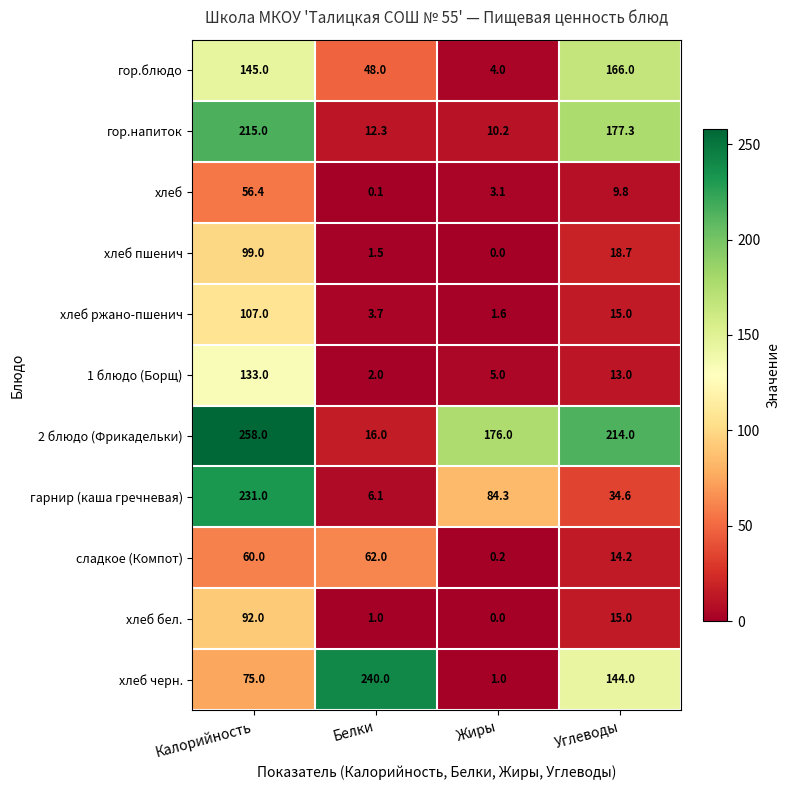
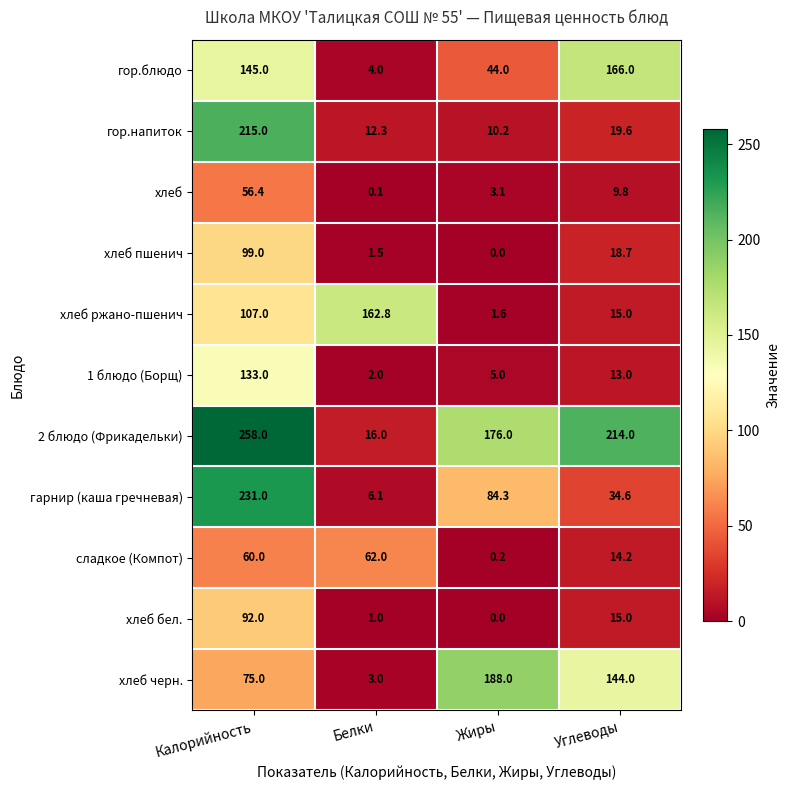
  {
    "гор.блюдо": {
      "Калорийность": 145.0,
-     "Белки": 48.0,
-     "Жиры": 4.0,
+     "Белки": 4.0,
+     "Жиры": 44.0,
      "Углеводы": 166.0
    },
    "гор.напиток": {
      "Калорийность": 215.0,
      "Белки": 12.3,
      "Жиры": 10.2,
-     "Углеводы": 177.3
+     "Углеводы": 19.6
    },
    "хлеб": {
      "Калорийность": 56.4,
      "Белки": 0.1,
      "Жиры": 3.1,
      "Углеводы": 9.8
    },
    "хлеб пшенич": {
      "Калорийность": 99.0,
      "Белки": 1.5,
      "Жиры": 0.0,
      "Углеводы": 18.7
    },
    "хлеб ржано-пшенич": {
      "Калорийность": 107.0,
-     "Белки": 3.7,
+     "Белки": 162.8,
      "Жиры": 1.6,
      "Углеводы": 15.0
    },
    "1 блюдо (Борщ)": {
      "Калорийность": 133.0,
      "Белки": 2.0,
      "Жиры": 5.0,
      "Углеводы": 13.0
    },
    "2 блюдо (Фрикадельки)": {
      "Калорийность": 258.0,
      "Белки": 16.0,
      "Жиры": 176.0,
      "Углеводы": 214.0
    },
    "гарнир (каша гречневая)": {
      "Калорийность": 231.0,
      "Белки": 6.1,
      "Жиры": 84.3,
      "Углеводы": 34.6
    },
    "сладкое (Компот)": {
      "Калорийность": 60.0,
      "Белки": 62.0,
      "Жиры": 0.2,
      "Углеводы": 14.2
    },
    "хлеб бел.": {
      "Калорийность": 92.0,
      "Белки": 1.0,
      "Жиры": 0.0,
      "Углеводы": 15.0
    },
    "хлеб черн.": {
      "Калорийность": 75.0,
-     "Белки": 240.0,
-     "Жиры": 1.0,
+     "Белки": 3.0,
+     "Жиры": 188.0,
      "Углеводы": 144.0
    }
  }
